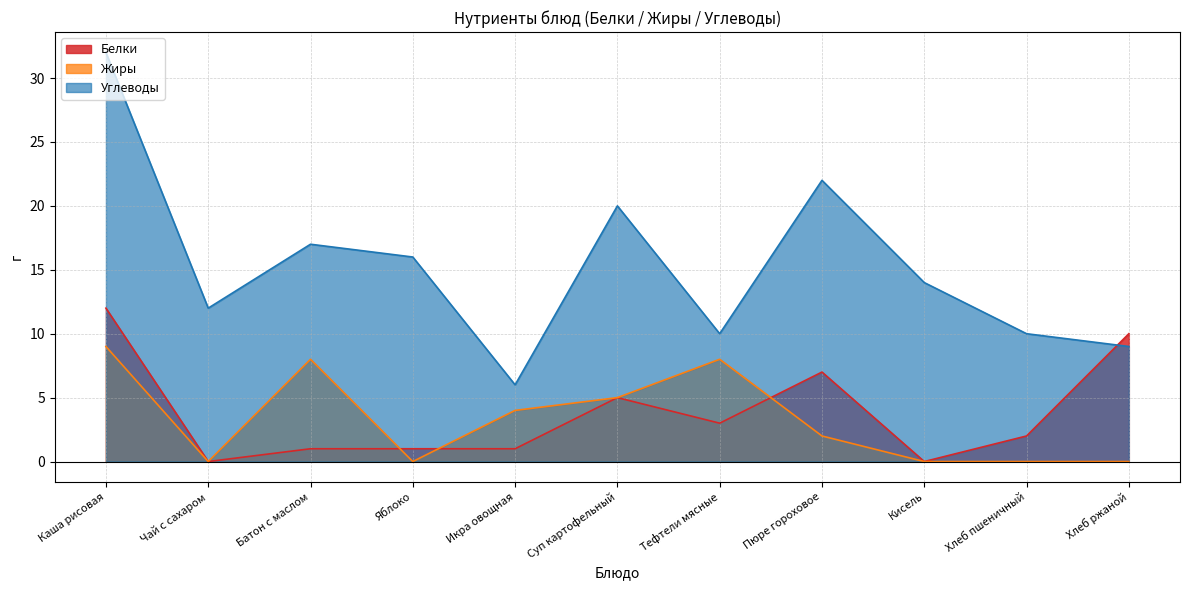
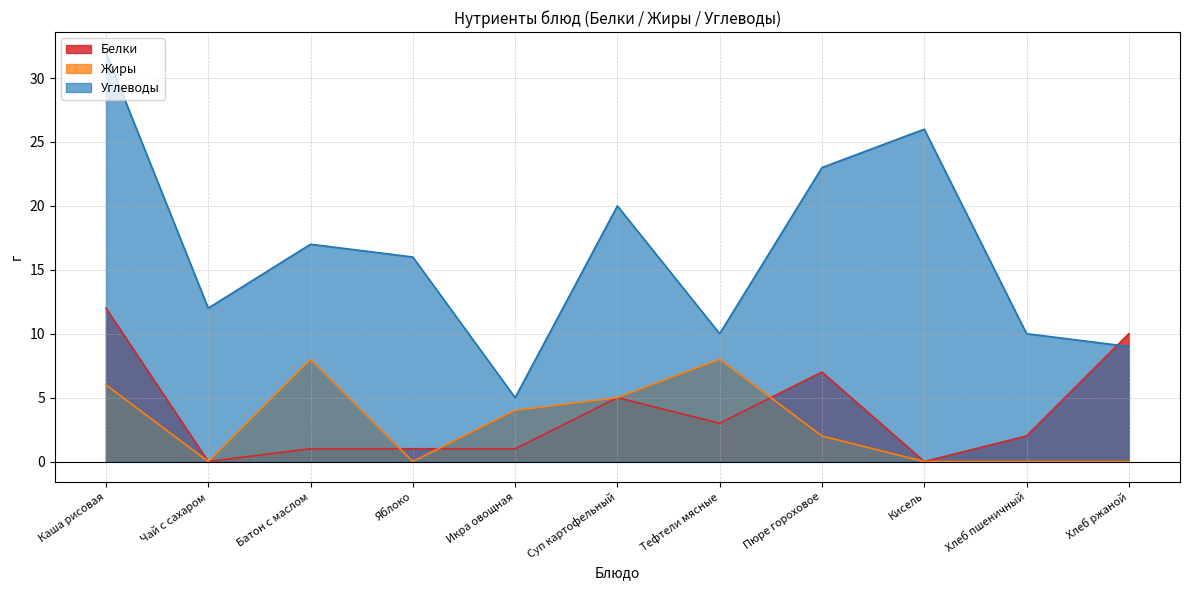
  {
    "Белки": {
      "Каша рисовая": 12,
      "Батон с маслом": 1,
      "Яблоко": 1,
      "Икра овощная": 1,
      "Тефтели мясные": 3,
      "Пюре гороховое": 7,
      "Хлеб пшеничный": 2,
      "Хлеб ржаной": 10
    },
    "Жиры": {
-     "Каша рисовая": 9,
+     "Каша рисовая": 6,
      "Батон с маслом": 8,
      "Яблоко": 0,
      "Икра овощная": 4,
      "Тефтели мясные": 8,
      "Пюре гороховое": 2,
      "Хлеб пшеничный": 0,
      "Хлеб ржаной": 0
    },
    "Углеводы": {
      "Чай с сахаром": 12,
      "Батон с маслом": 17,
      "Яблоко": 16,
-     "Икра овощная": 6,
+     "Икра овощная": 5,
      "Суп картофельный": 20,
      "Тефтели мясные": 10,
-     "Пюре гороховое": 22,
-     "Кисель": 14,
+     "Пюре гороховое": 23,
+     "Кисель": 26,
      "Хлеб пшеничный": 10,
      "Хлеб ржаной": 9
    }
  }
